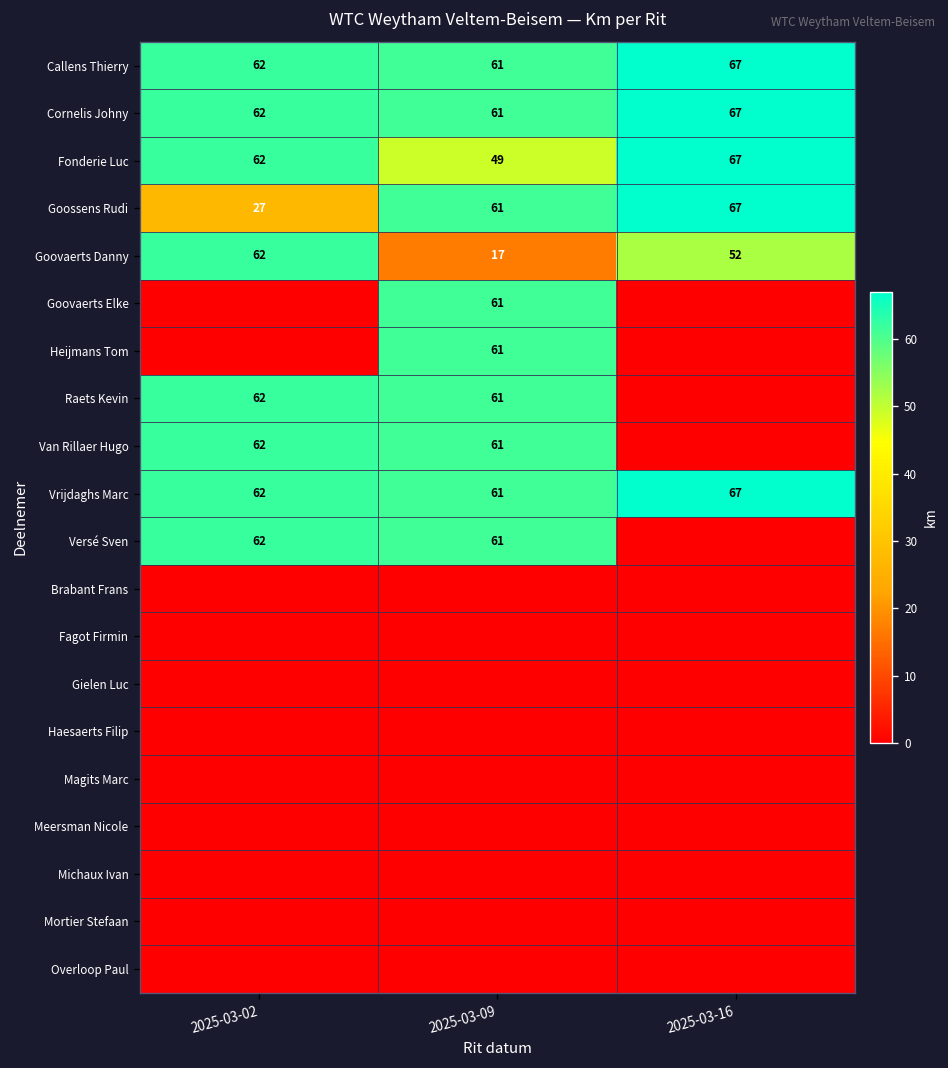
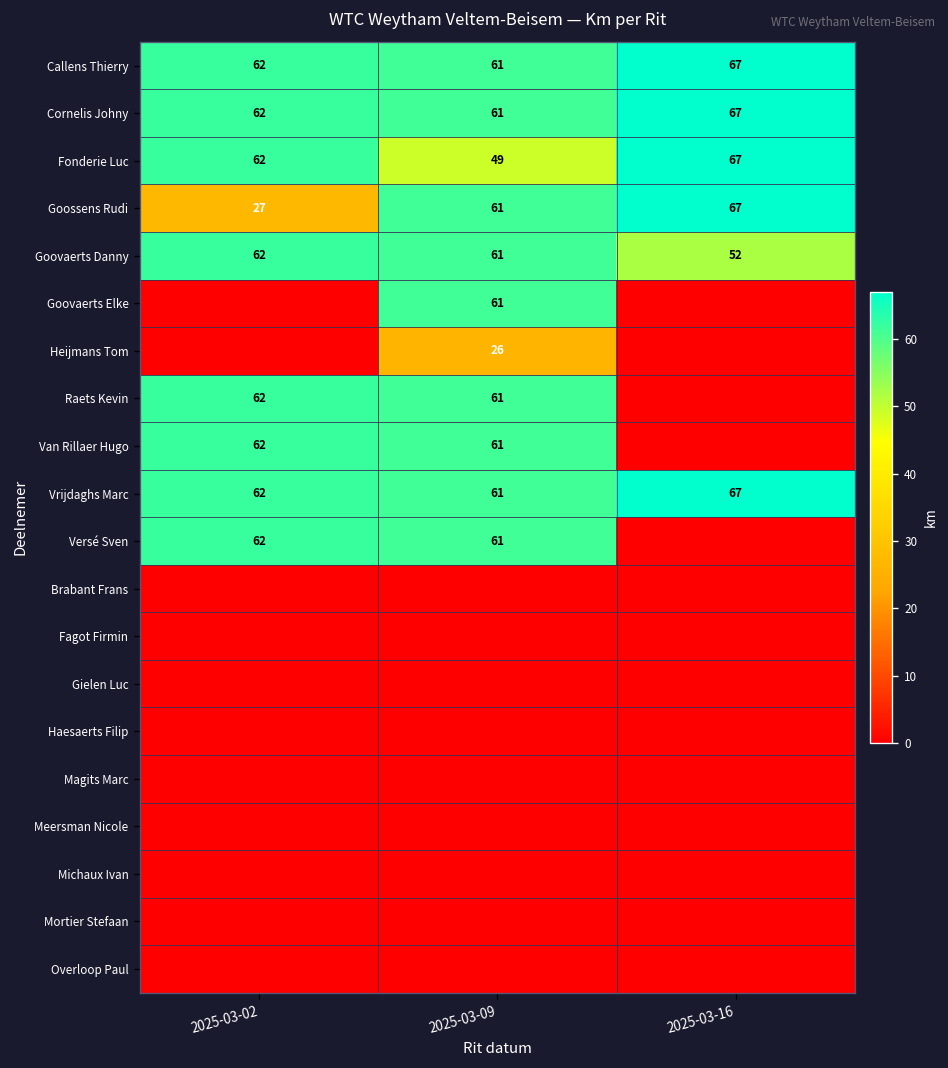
  {
    "Callens Thierry": {
      "2025-03-02": 62,
      "2025-03-09": 61,
      "2025-03-16": 67
    },
    "Cornelis Johny": {
      "2025-03-02": 62,
      "2025-03-09": 61,
      "2025-03-16": 67
    },
    "Fonderie Luc": {
      "2025-03-02": 62,
      "2025-03-09": 49,
      "2025-03-16": 67
    },
    "Goossens Rudi": {
      "2025-03-02": 27,
      "2025-03-09": 61,
      "2025-03-16": 67
    },
    "Goovaerts Danny": {
      "2025-03-02": 62,
-     "2025-03-09": 17,
+     "2025-03-09": 61,
      "2025-03-16": 52
    },
    "Goovaerts Elke": {
      "2025-03-09": 61
    },
    "Heijmans Tom": {
-     "2025-03-09": 61
+     "2025-03-09": 26
    },
    "Raets Kevin": {
      "2025-03-02": 62,
      "2025-03-09": 61
    },
    "Van Rillaer Hugo": {
      "2025-03-02": 62,
      "2025-03-09": 61
    },
    "Vrijdaghs Marc": {
      "2025-03-02": 62,
      "2025-03-09": 61,
      "2025-03-16": 67
    },
    "Versé Sven": {
      "2025-03-02": 62,
      "2025-03-09": 61
    }
  }
